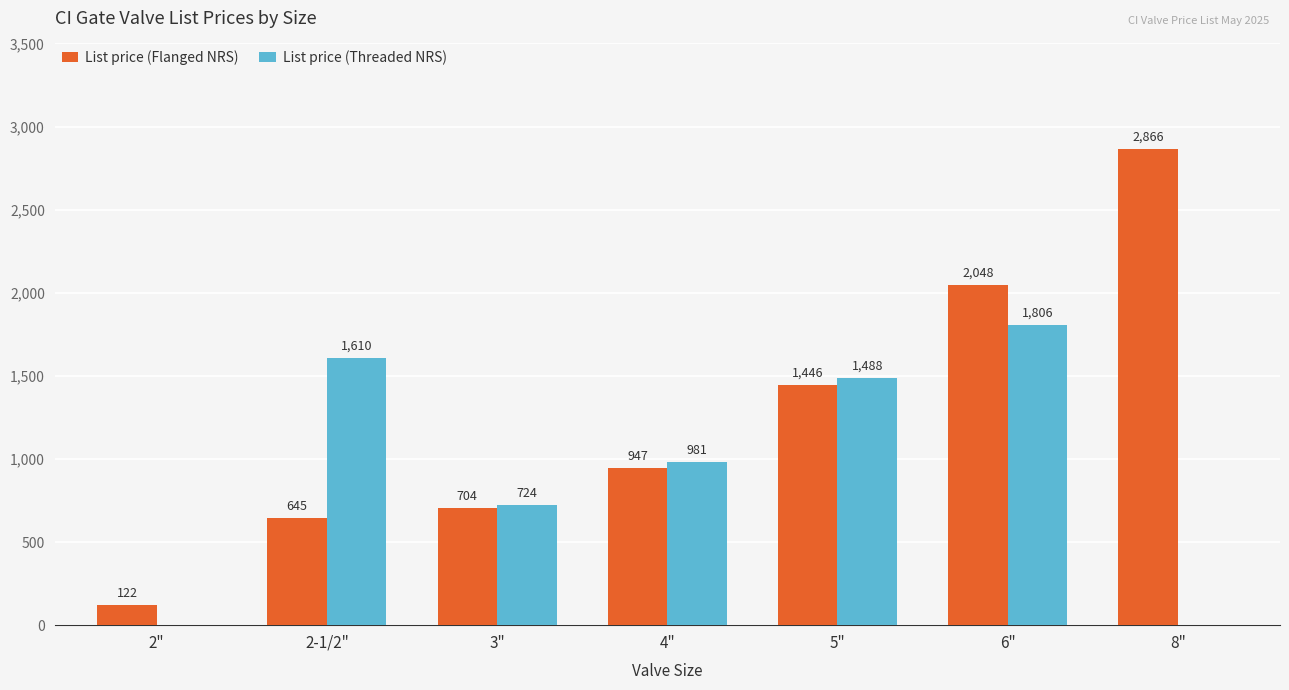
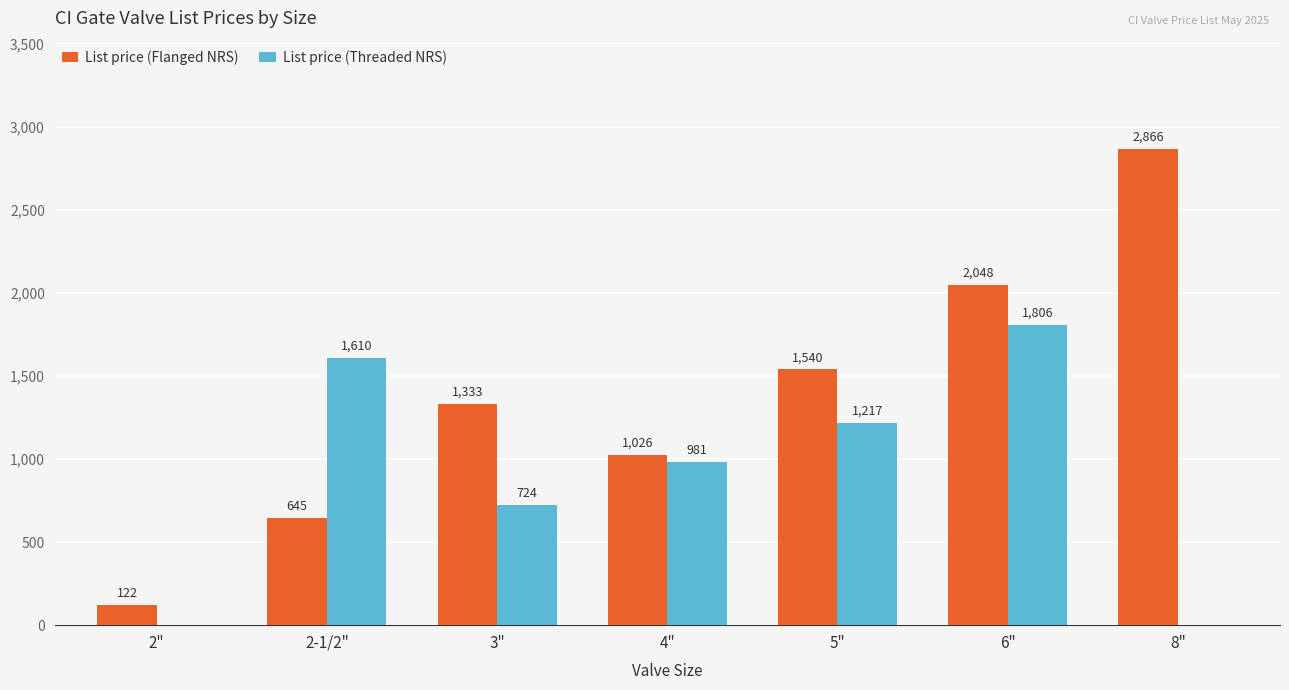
  {
    "List price (Flanged NRS)": {
      "2\"": "122",
      "2-1/2\"": "645",
-     "3\"": "704",
-     "4\"": "947",
-     "5\"": "1,446",
+     "3\"": "1,333",
+     "4\"": "1,026",
+     "5\"": "1,540",
      "6\"": "2,048",
      "8\"": "2,866"
    },
    "List price (Threaded NRS)": {
      "2-1/2\"": "1,610",
      "3\"": "724",
      "4\"": "981",
-     "5\"": "1,488",
+     "5\"": "1,217",
      "6\"": "1,806"
    }
  }
